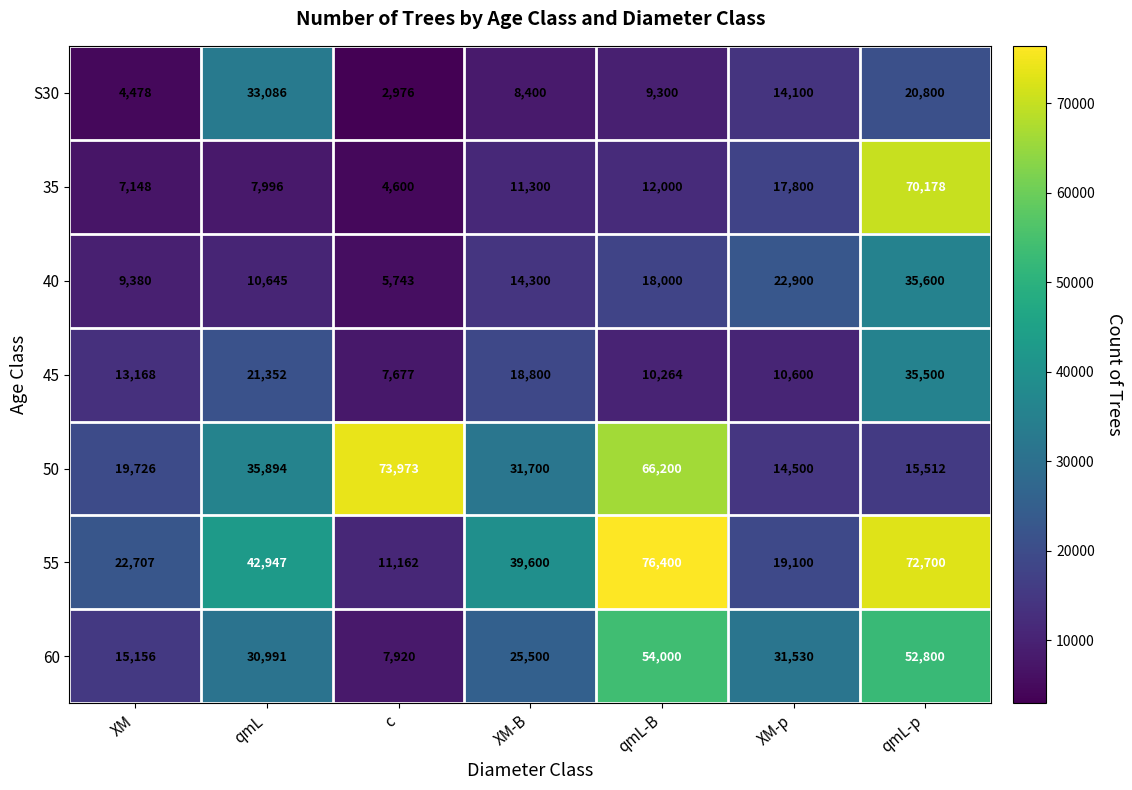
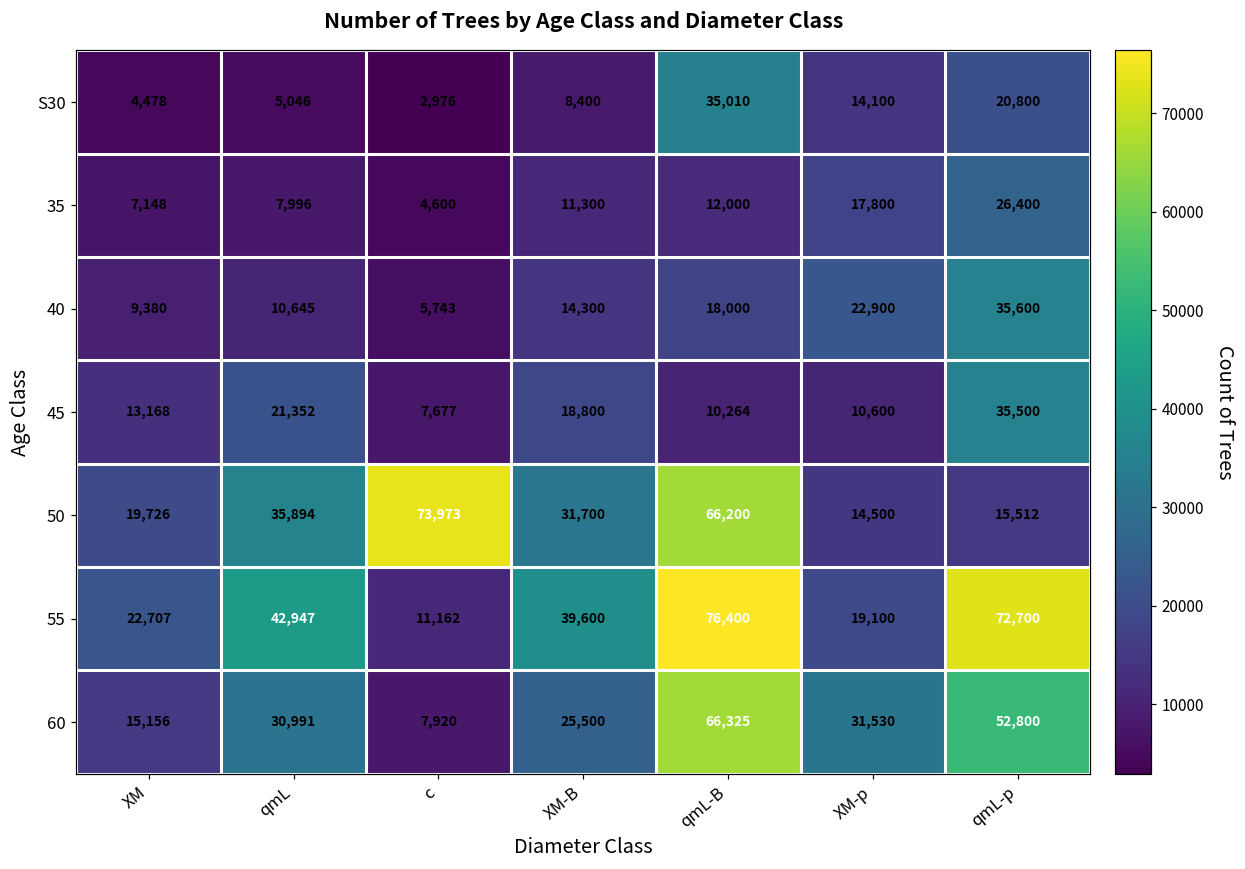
  {
    "S30": {
      "XM": "4,478",
-     "qmL": "33,086",
+     "qmL": "5,046",
      "c": "2,976",
      "XM-B": "8,400",
-     "qmL-B": "9,300",
+     "qmL-B": "35,010",
      "XM-p": "14,100",
      "qmL-p": "20,800"
    },
    "35": {
      "XM": "7,148",
      "qmL": "7,996",
      "c": "4,600",
      "XM-B": "11,300",
      "qmL-B": "12,000",
      "XM-p": "17,800",
-     "qmL-p": "70,178"
+     "qmL-p": "26,400"
    },
    "40": {
      "XM": "9,380",
      "qmL": "10,645",
      "c": "5,743",
      "XM-B": "14,300",
      "qmL-B": "18,000",
      "XM-p": "22,900",
      "qmL-p": "35,600"
    },
    "45": {
      "XM": "13,168",
      "qmL": "21,352",
      "c": "7,677",
      "XM-B": "18,800",
      "qmL-B": "10,264",
      "XM-p": "10,600",
      "qmL-p": "35,500"
    },
    "50": {
      "XM": "19,726",
      "qmL": "35,894",
      "c": "73,973",
      "XM-B": "31,700",
      "qmL-B": "66,200",
      "XM-p": "14,500",
      "qmL-p": "15,512"
    },
    "55": {
      "XM": "22,707",
      "qmL": "42,947",
      "c": "11,162",
      "XM-B": "39,600",
      "qmL-B": "76,400",
      "XM-p": "19,100",
      "qmL-p": "72,700"
    },
    "60": {
      "XM": "15,156",
      "qmL": "30,991",
      "c": "7,920",
      "XM-B": "25,500",
-     "qmL-B": "54,000",
+     "qmL-B": "66,325",
      "XM-p": "31,530",
      "qmL-p": "52,800"
    }
  }
